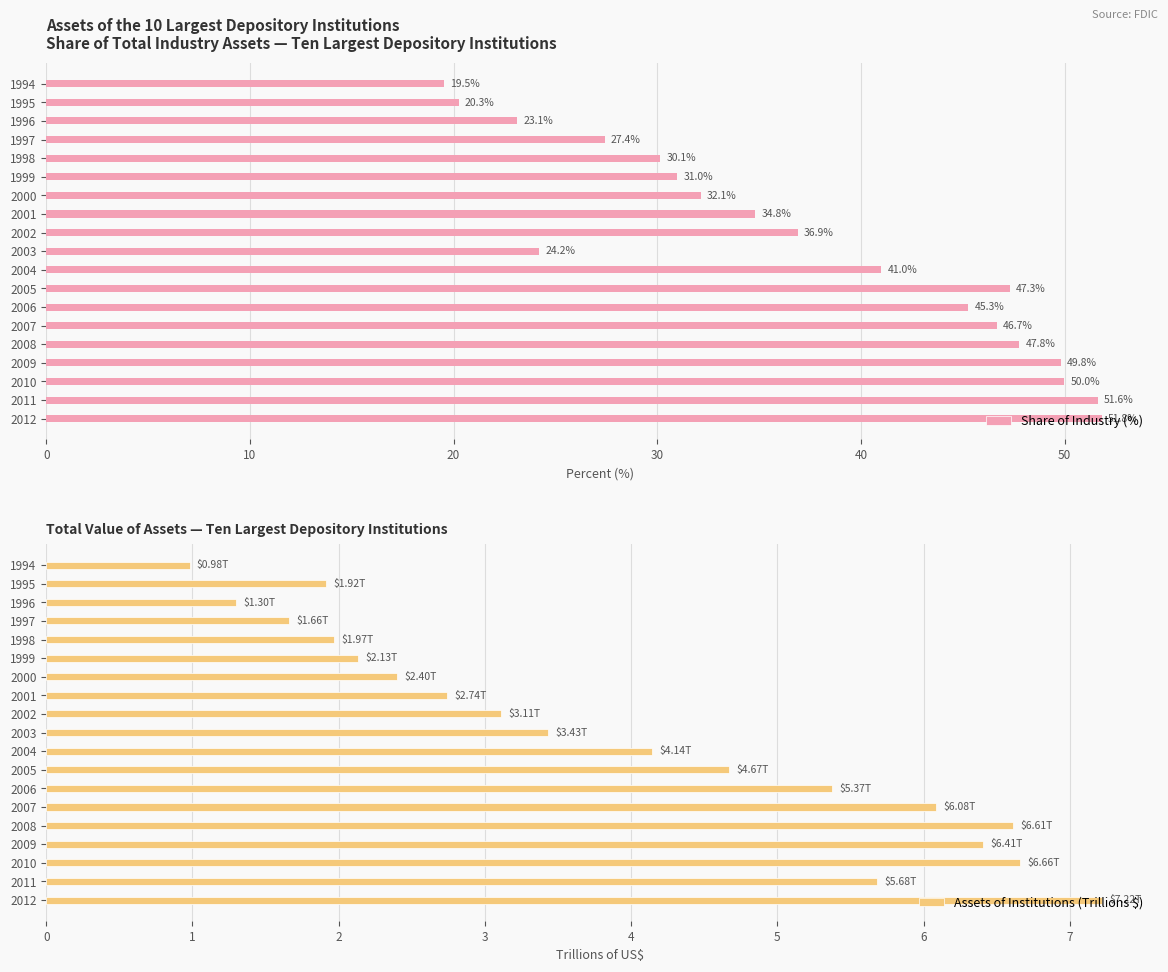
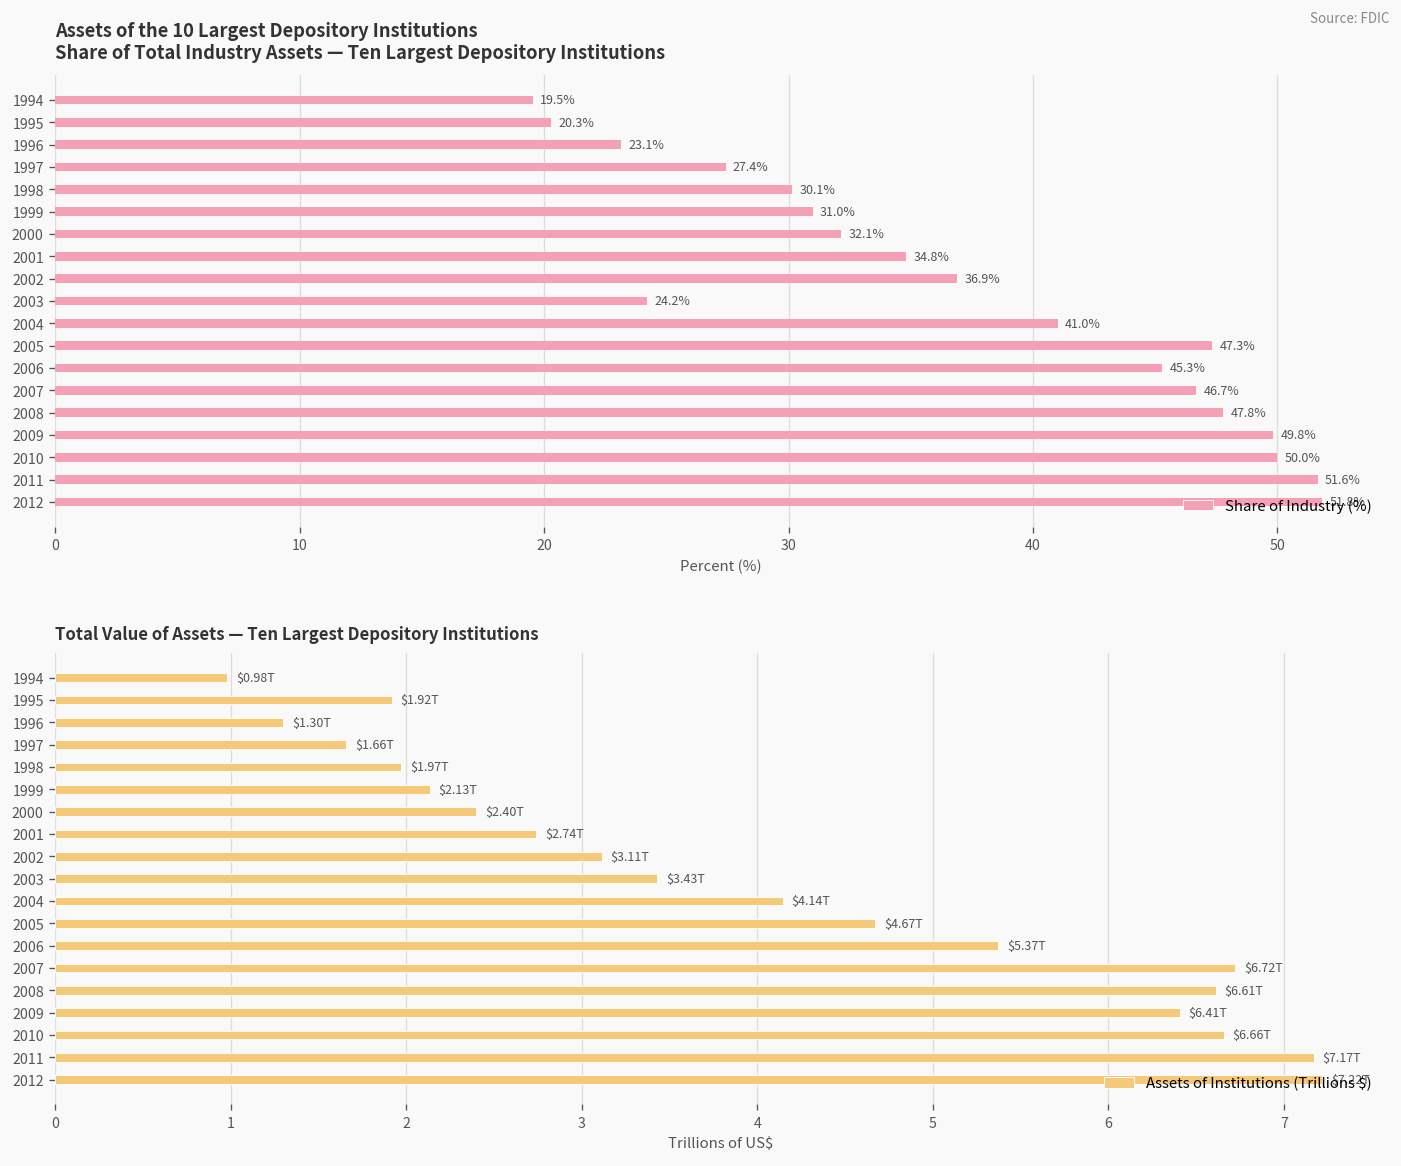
  {
    "Assets of the 10 Largest Depository Institutions Share of Total Industry Assets — Ten Largest Depository Institutions": {
      "1994": "19.5%",
      "1995": "20.3%",
      "1996": "23.1%",
      "1997": "27.4%",
      "1998": "30.1%",
      "1999": "31.0%",
      "2000": "32.1%",
      "2001": "34.8%",
      "2002": "36.9%",
      "2003": "24.2%",
      "2004": "41.0%",
      "2005": "47.3%",
      "2006": "45.3%",
      "2007": "46.7%",
      "2008": "47.8%",
      "2009": "49.8%",
      "2010": "50.0%",
      "2011": "51.6%",
      "2012": "51.8%"
    },
    "Total Value of Assets — Ten Largest Depository Institutions": {
      "1994": "$0.98T",
      "1995": "$1.92T",
      "1996": "$1.30T",
      "1997": "$1.66T",
      "1998": "$1.97T",
      "1999": "$2.13T",
      "2000": "$2.40T",
      "2001": "$2.74T",
      "2002": "$3.11T",
      "2003": "$3.43T",
      "2004": "$4.14T",
      "2005": "$4.67T",
      "2006": "$5.37T",
-     "2007": "$6.08T",
+     "2007": "$6.72T",
      "2008": "$6.61T",
      "2009": "$6.41T",
      "2010": "$6.66T",
-     "2011": "$5.68T",
+     "2011": "$7.17T",
      "2012": "$7.22T"
    }
  }
